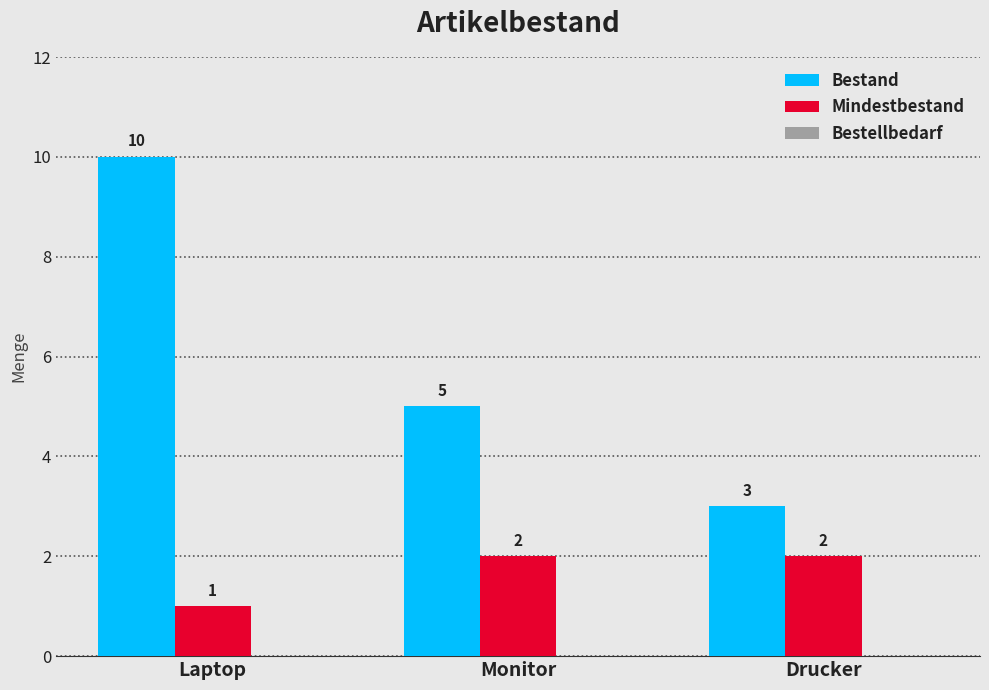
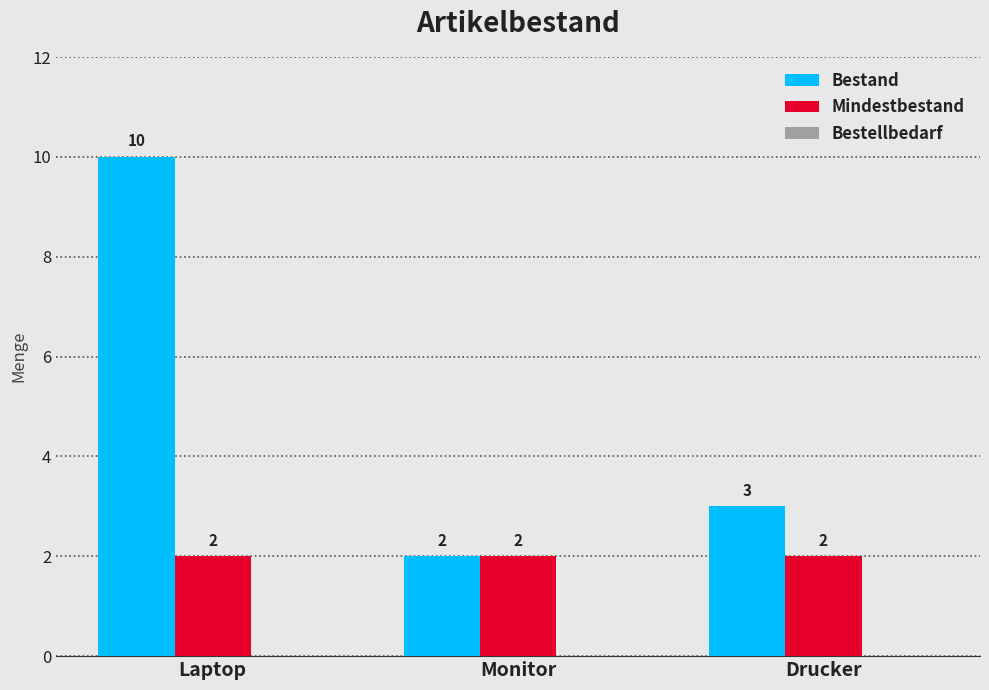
  {
    "Bestand": {
      "Laptop": 10,
-     "Monitor": 5,
+     "Monitor": 2,
      "Drucker": 3
    },
    "Mindestbestand": {
-     "Laptop": 1,
+     "Laptop": 2,
      "Monitor": 2,
      "Drucker": 2
    },
    "Bestellbedarf": {
      "Laptop": 0.0,
      "Monitor": 0.0,
      "Drucker": 0.0
    }
  }
